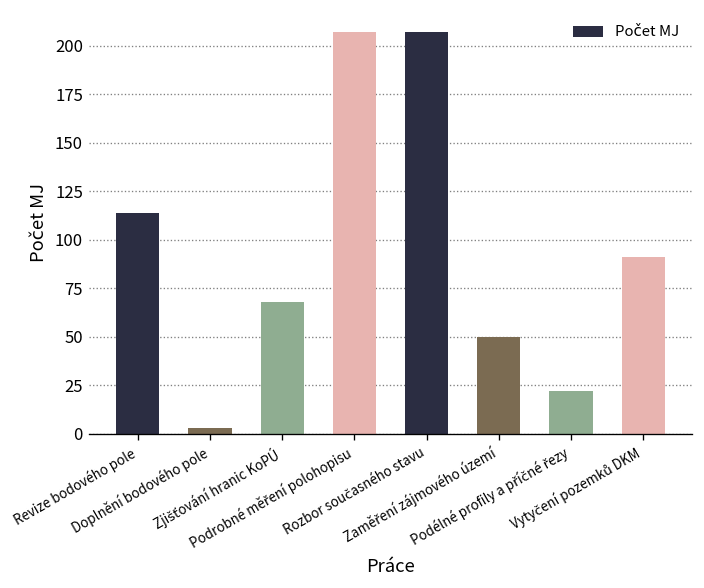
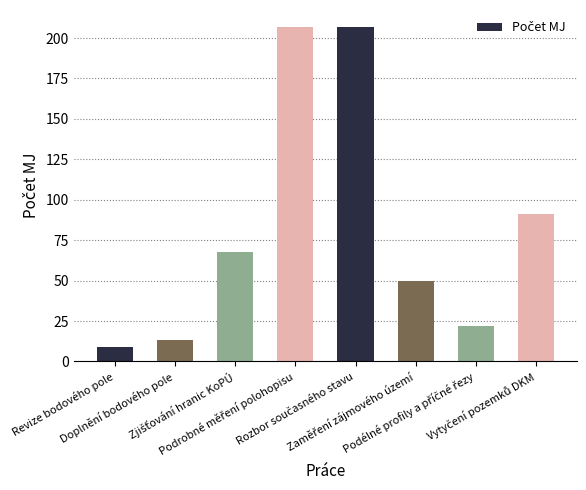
  {
-   "Revize bodového pole": 114,
-   "Doplnění bodového pole": 3,
+   "Revize bodového pole": 9,
+   "Doplnění bodového pole": 13,
    "Zjišťování hranic KoPÚ": 68,
    "Podrobné měření polohopisu": 207,
    "Rozbor současného stavu": 207,
    "Zaměření zájmového území": 50,
    "Podélné profily a příčné řezy": 22,
    "Vytyčení pozemků DKM": 91
  }
